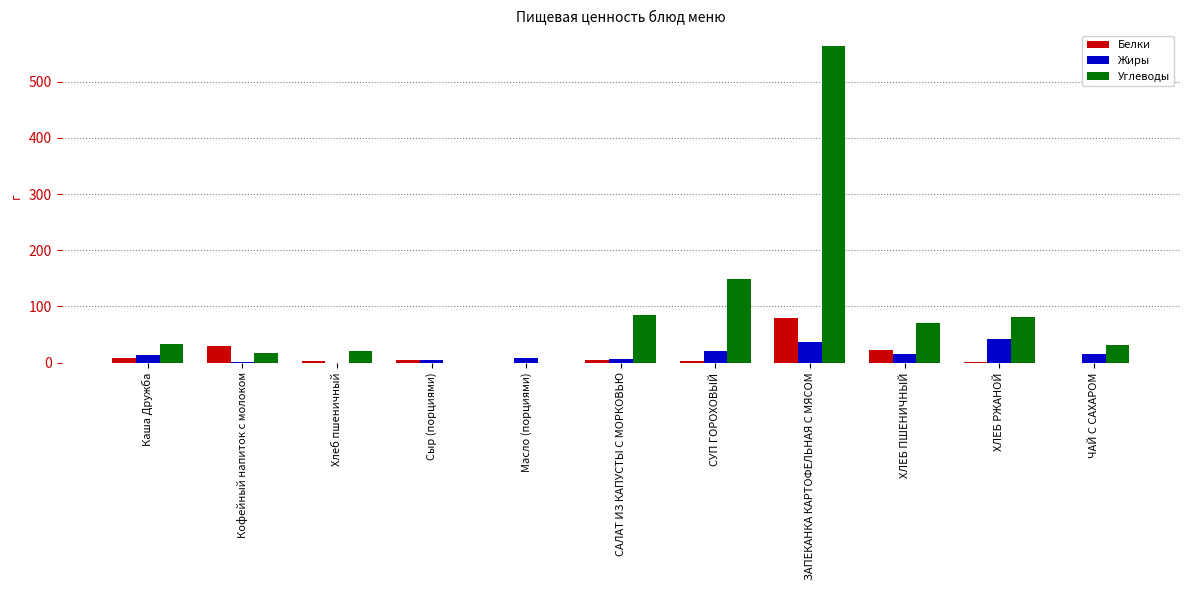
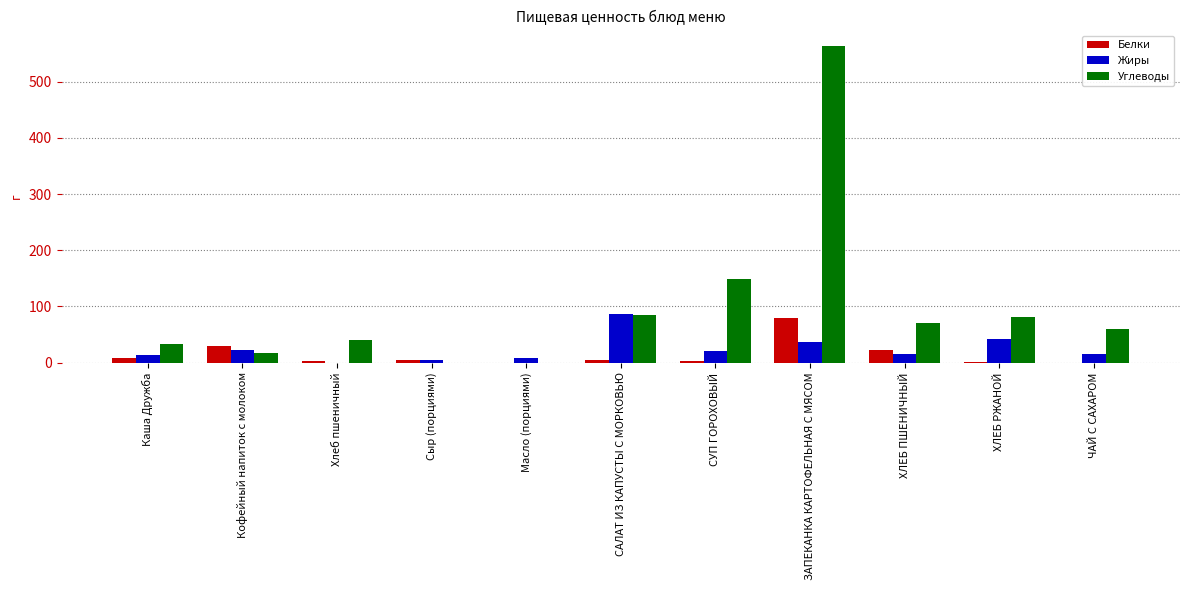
  {
    "Белки": {
      "Каша Дружба": 10,
      "Кофейный напиток с молоком": 30,
      "САЛАТ ИЗ КАПУСТЫ С МОРКОВЬЮ": 10,
      "ЗАПЕКАНКА КАРТОФЕЛЬНАЯ С МЯСОМ": 80,
      "ХЛЕБ ПШЕНИЧНЫЙ": 20,
      "ЧАЙ С САХАРОМ": 0
    },
    "Жиры": {
      "Каша Дружба": 10,
-     "Кофейный напиток с молоком": 0,
+     "Кофейный напиток с молоком": 20,
      "Масло (порциями)": 10,
-     "САЛАТ ИЗ КАПУСТЫ С МОРКОВЬЮ": 10,
+     "САЛАТ ИЗ КАПУСТЫ С МОРКОВЬЮ": 90,
      "СУП ГОРОХОВЫЙ": 20,
      "ЗАПЕКАНКА КАРТОФЕЛЬНАЯ С МЯСОМ": 40,
      "ХЛЕБ ПШЕНИЧНЫЙ": 20,
      "ХЛЕБ РЖАНОЙ": 40,
      "ЧАЙ С САХАРОМ": 10
    },
    "Углеводы": {
      "Каша Дружба": 30,
      "Кофейный напиток с молоком": 20,
-     "Хлеб пшеничный": 20,
+     "Хлеб пшеничный": 40,
      "Сыр (порциями)": 0,
      "САЛАТ ИЗ КАПУСТЫ С МОРКОВЬЮ": 80,
      "СУП ГОРОХОВЫЙ": 150,
      "ЗАПЕКАНКА КАРТОФЕЛЬНАЯ С МЯСОМ": 560,
      "ХЛЕБ ПШЕНИЧНЫЙ": 70,
      "ХЛЕБ РЖАНОЙ": 80,
-     "ЧАЙ С САХАРОМ": 30
+     "ЧАЙ С САХАРОМ": 60
    }
  }
